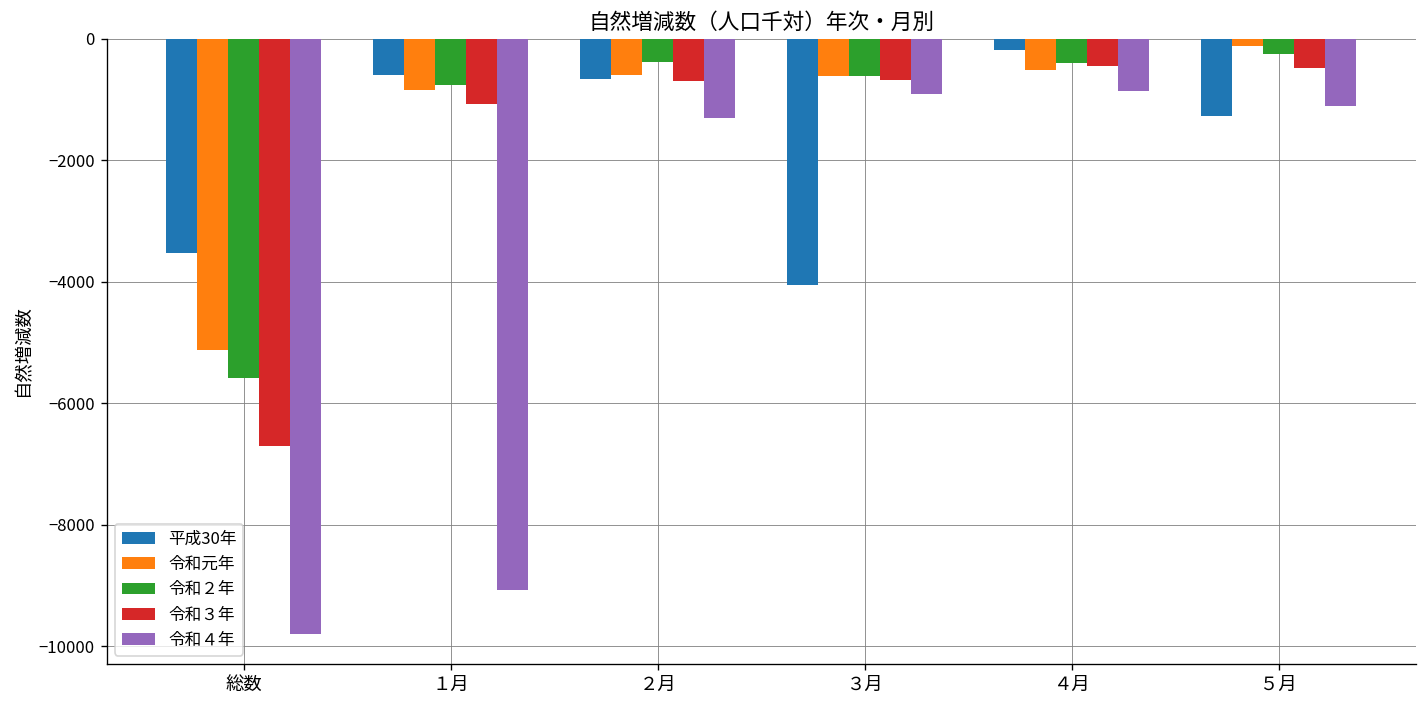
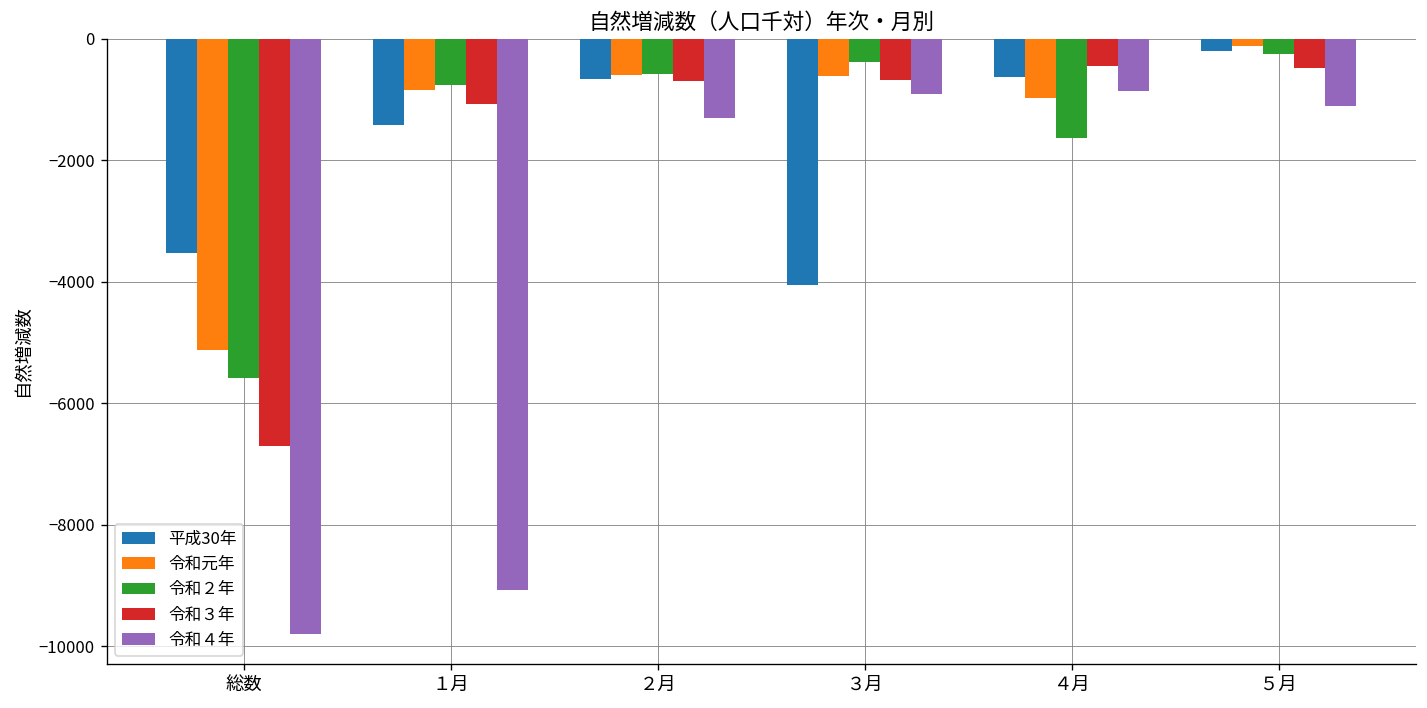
  {
    "平成30年": {
      "総数": -3500,
-     "１月": -600,
+     "１月": -1400,
      "２月": -700,
      "３月": -4100,
-     "４月": -200,
-     "５月": -1300
+     "４月": -600,
+     "５月": -200
    },
    "令和元年": {
      "総数": -5100,
      "１月": -800,
      "２月": -600,
      "３月": -600,
-     "４月": -500,
+     "４月": -1000,
      "５月": -100
    },
    "令和２年": {
      "総数": -5600,
      "１月": -800,
-     "２月": -400,
-     "３月": -600,
-     "４月": -400,
+     "２月": -600,
+     "３月": -400,
+     "４月": -1600,
      "５月": -300
    },
    "令和３年": {
      "総数": -6700,
      "１月": -1100,
      "２月": -700,
      "３月": -700,
      "４月": -400,
      "５月": -500
    },
    "令和４年": {
      "総数": -9800,
      "１月": -9100,
      "２月": -1300,
      "３月": -900,
      "４月": -900,
      "５月": -1100
    }
  }
